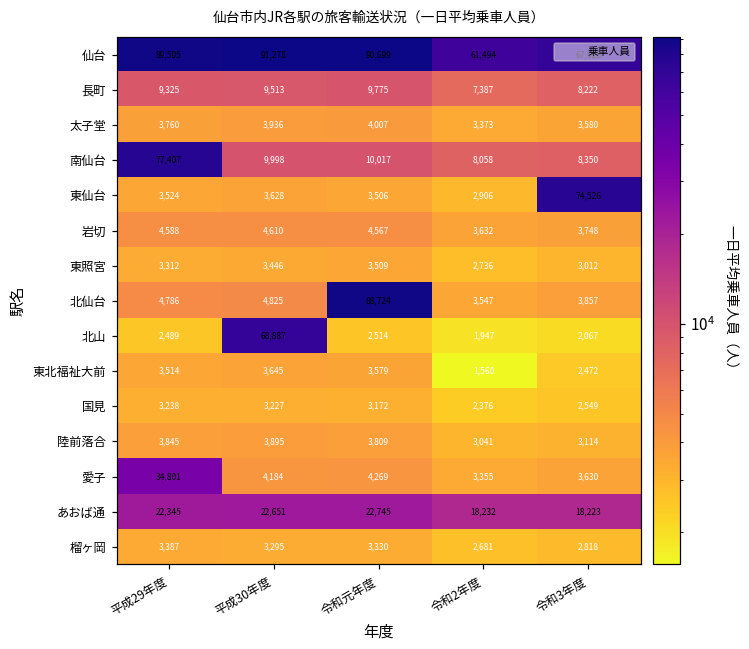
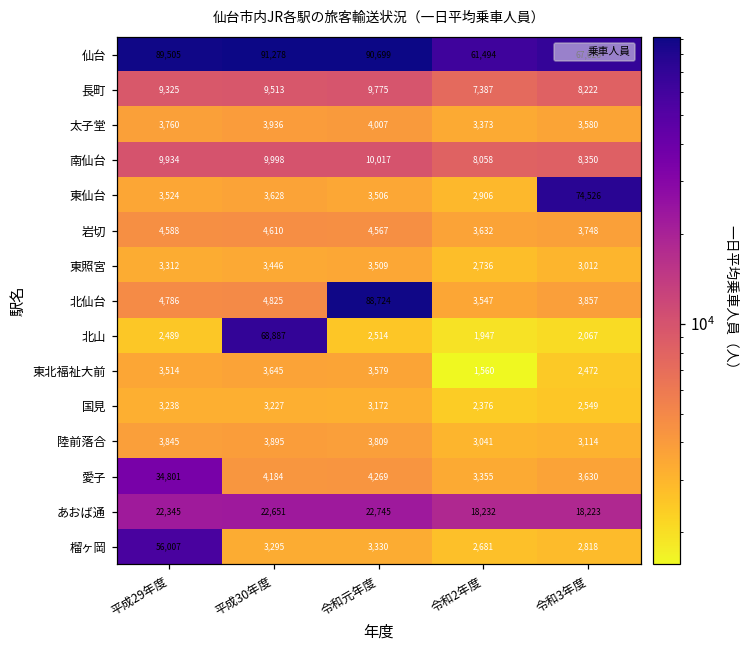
  {
    "仙台": {
      "平成29年度": "89,505",
      "平成30年度": "91,278",
      "令和元年度": "90,699",
      "令和2年度": "61,494"
    },
    "長町": {
      "平成29年度": "9,325",
      "平成30年度": "9,513",
      "令和元年度": "9,775",
      "令和2年度": "7,387",
      "令和3年度": "8,222"
    },
    "太子堂": {
      "平成29年度": "3,760",
      "平成30年度": "3,936",
      "令和元年度": "4,007",
      "令和2年度": "3,373",
      "令和3年度": "3,580"
    },
    "南仙台": {
-     "平成29年度": "77,407",
+     "平成29年度": "9,934",
      "平成30年度": "9,998",
      "令和元年度": "10,017",
      "令和2年度": "8,058",
      "令和3年度": "8,350"
    },
    "東仙台": {
      "平成29年度": "3,524",
      "平成30年度": "3,628",
      "令和元年度": "3,506",
      "令和2年度": "2,906",
      "令和3年度": "74,526"
    },
    "岩切": {
      "平成29年度": "4,588",
      "平成30年度": "4,610",
      "令和元年度": "4,567",
      "令和2年度": "3,632",
      "令和3年度": "3,748"
    },
    "東照宮": {
      "平成29年度": "3,312",
      "平成30年度": "3,446",
      "令和元年度": "3,509",
      "令和2年度": "2,736",
      "令和3年度": "3,012"
    },
    "北仙台": {
      "平成29年度": "4,786",
      "平成30年度": "4,825",
      "令和元年度": "88,724",
      "令和2年度": "3,547",
      "令和3年度": "3,857"
    },
    "北山": {
      "平成29年度": "2,489",
      "平成30年度": "68,887",
      "令和元年度": "2,514",
      "令和2年度": "1,947",
      "令和3年度": "2,067"
    },
    "東北福祉大前": {
      "平成29年度": "3,514",
      "平成30年度": "3,645",
      "令和元年度": "3,579",
      "令和2年度": "1,560",
      "令和3年度": "2,472"
    },
    "国見": {
      "平成29年度": "3,238",
      "平成30年度": "3,227",
      "令和元年度": "3,172",
      "令和2年度": "2,376",
      "令和3年度": "2,549"
    },
    "陸前落合": {
      "平成29年度": "3,845",
      "平成30年度": "3,895",
      "令和元年度": "3,809",
      "令和2年度": "3,041",
      "令和3年度": "3,114"
    },
    "愛子": {
      "平成29年度": "34,801",
      "平成30年度": "4,184",
      "令和元年度": "4,269",
      "令和2年度": "3,355",
      "令和3年度": "3,630"
    },
    "あおば通": {
      "平成29年度": "22,345",
      "平成30年度": "22,651",
      "令和元年度": "22,745",
      "令和2年度": "18,232",
      "令和3年度": "18,223"
    },
    "榴ヶ岡": {
-     "平成29年度": "3,387",
+     "平成29年度": "56,007",
      "平成30年度": "3,295",
      "令和元年度": "3,330",
      "令和2年度": "2,681",
      "令和3年度": "2,818"
    }
  }
